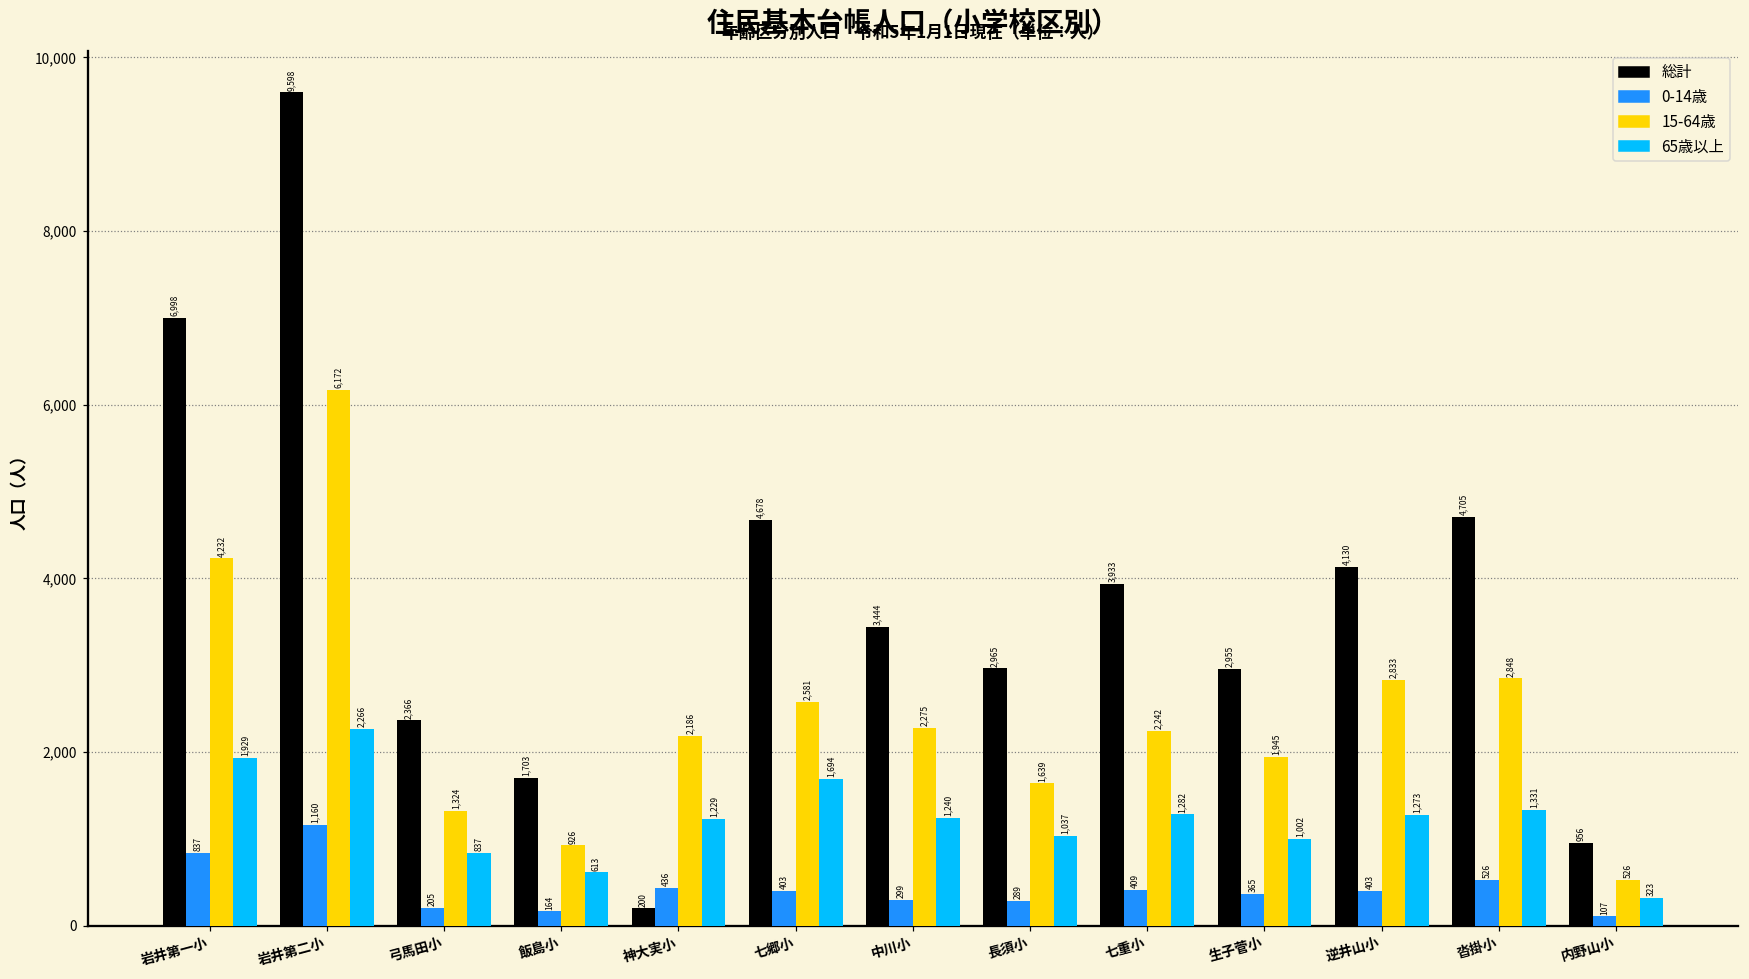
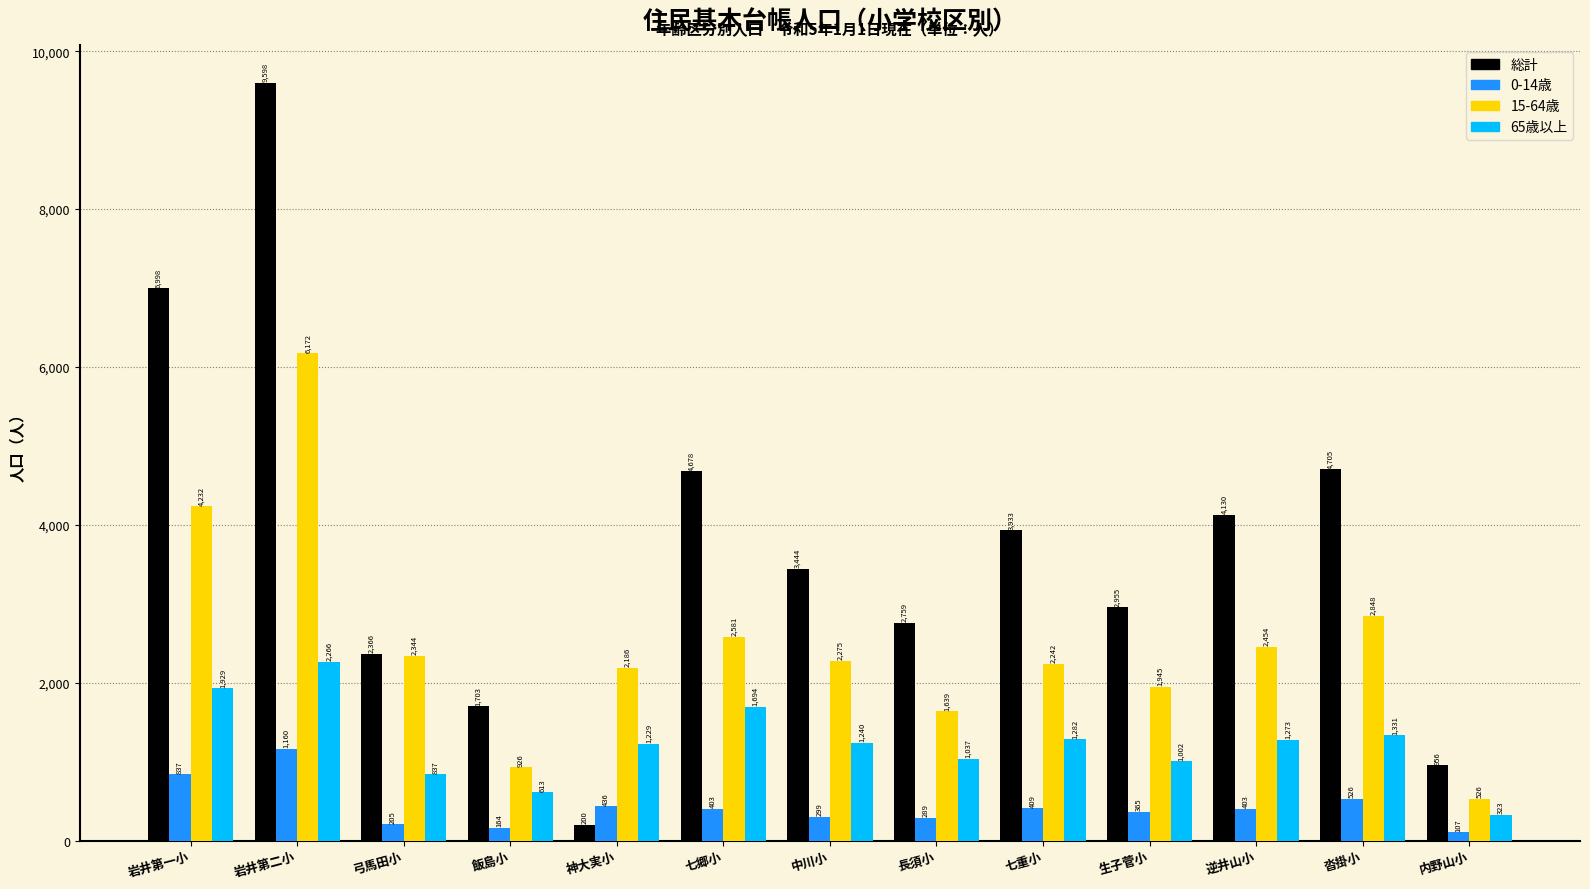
  {
    "総計": {
      "岩井第一小": "6,998",
      "岩井第二小": "9,598",
      "弓馬田小": "2,366",
      "飯島小": "1,703",
      "神大実小": "200",
      "七郷小": "4,678",
      "中川小": "3,444",
-     "長須小": "2,965",
+     "長須小": "2,759",
      "七重小": "3,933",
      "生子菅小": "2,955",
      "逆井山小": "4,130",
      "沓掛小": "4,705",
      "内野山小": "956"
    },
    "15-64歳": {
      "岩井第一小": "4,232",
      "岩井第二小": "6,172",
-     "弓馬田小": "1,324",
+     "弓馬田小": "2,344",
      "飯島小": "926",
      "神大実小": "2,186",
      "七郷小": "2,581",
      "中川小": "2,275",
      "長須小": "1,639",
      "七重小": "2,242",
      "生子菅小": "1,945",
-     "逆井山小": "2,833",
+     "逆井山小": "2,454",
      "沓掛小": "2,848",
      "内野山小": "526"
    }
  }
